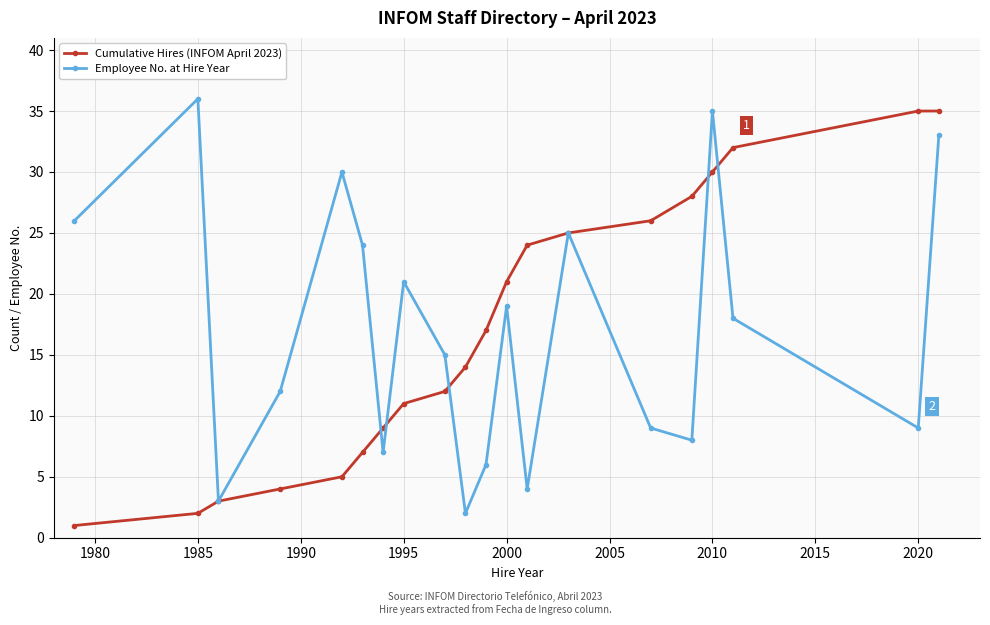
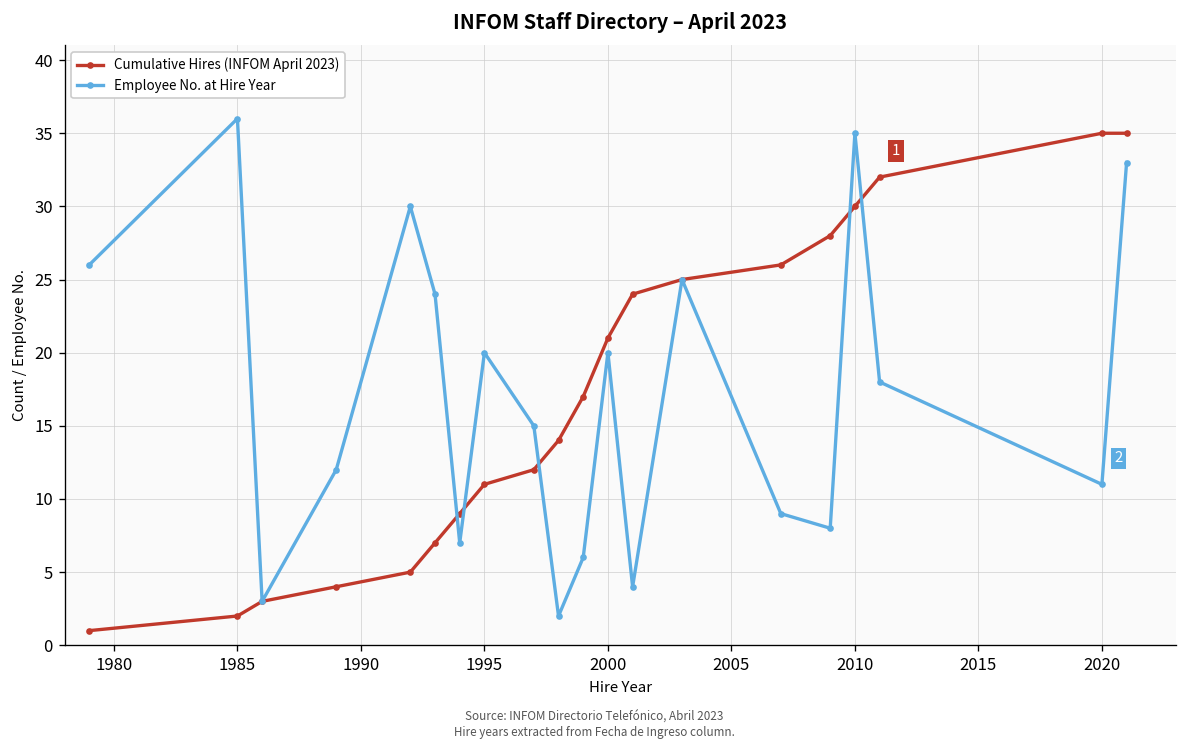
  {
    "Cumulative Hires (INFOM April 2023)": {
      "1985": 2,
      "1995": 11,
      "2000": 21,
      "2010": 30,
      "2020": 35
    },
    "Employee No. at Hire Year": {
      "1985": 36,
-     "1995": 21,
-     "2000": 19,
+     "1995": 20,
+     "2000": 20,
      "2010": 35,
-     "2020": 9
+     "2020": 11
    }
  }
